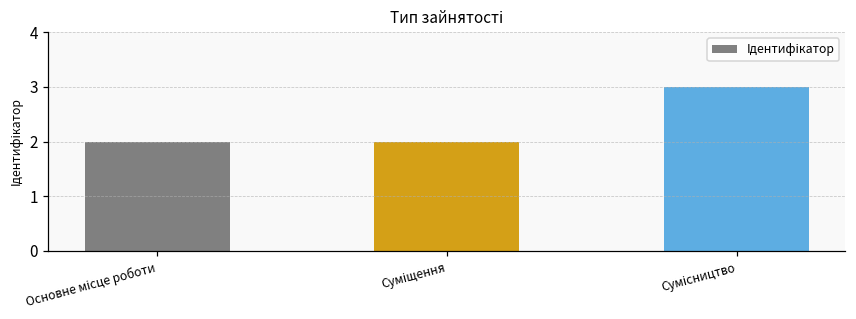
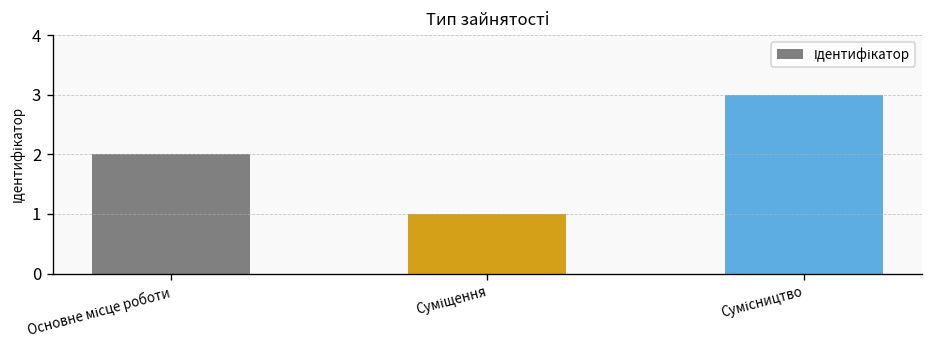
  {
    "Основне місце роботи": 2,
-   "Суміщення": 2,
+   "Суміщення": 1,
    "Сумісництво": 3
  }
